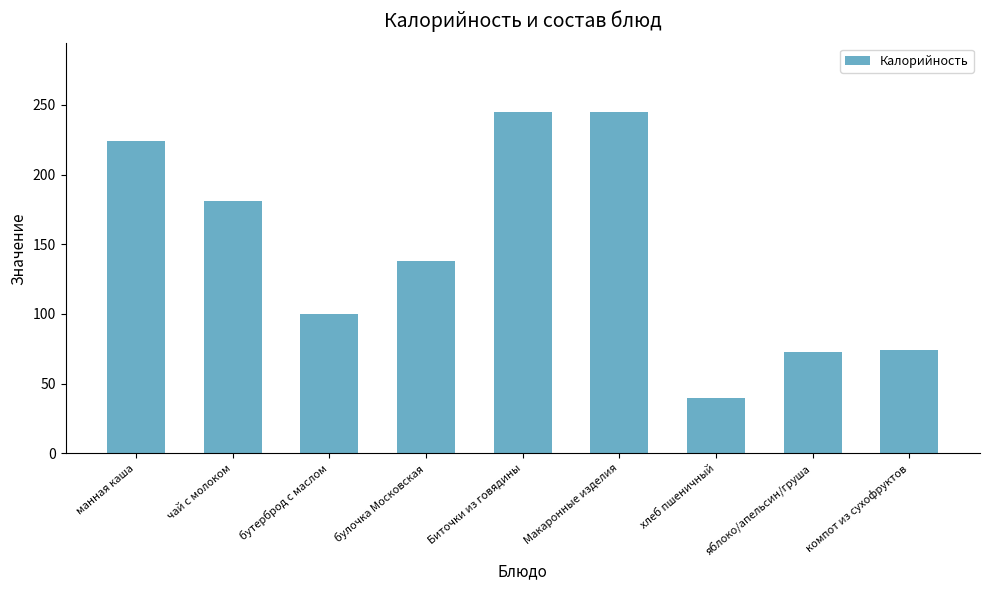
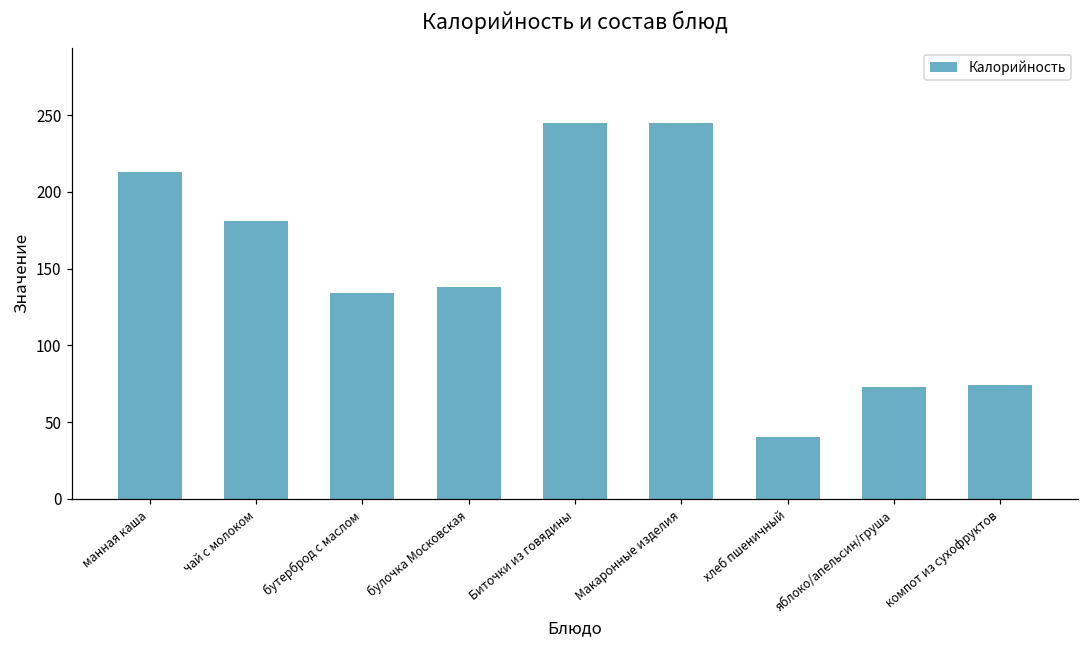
  {
-   "манная каша": 224,
+   "манная каша": 213,
    "чай с молоком": 181,
-   "бутерброд с маслом": 100,
+   "бутерброд с маслом": 134,
    "булочка Московская": 138,
    "Биточки из говядины": 245,
    "Макаронные изделия": 245,
    "хлеб пшеничный": 40,
    "яблоко/апельсин/груша": 73,
    "компот из сухофруктов": 74
  }
